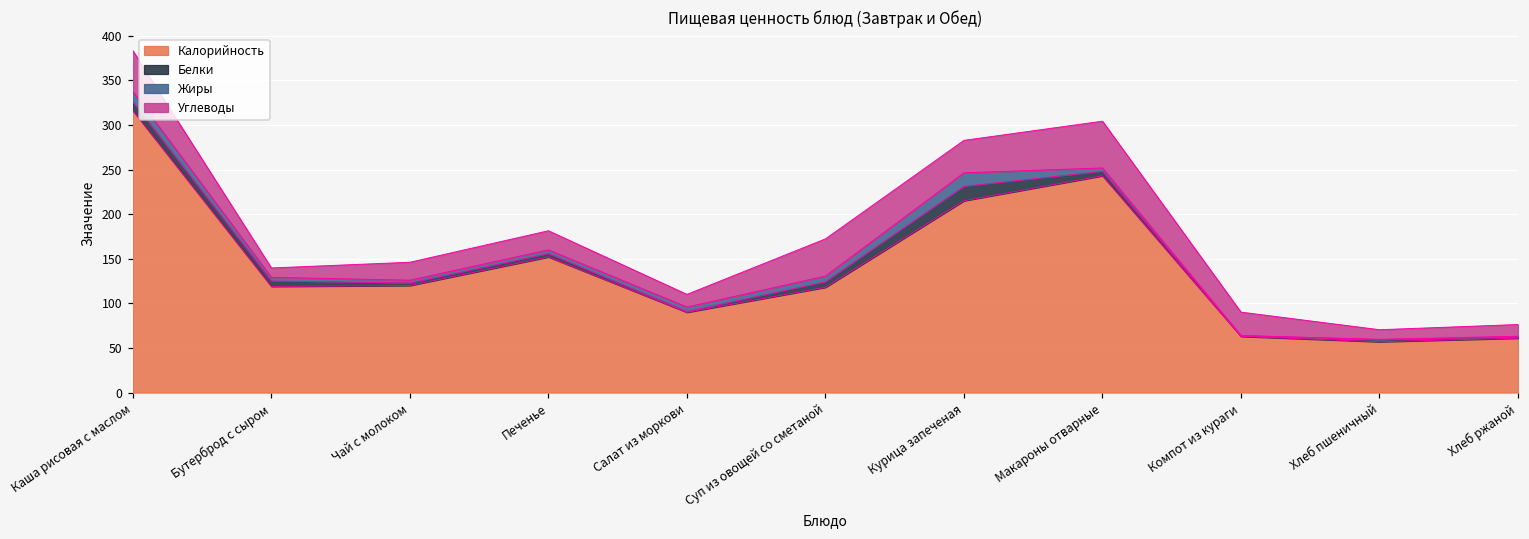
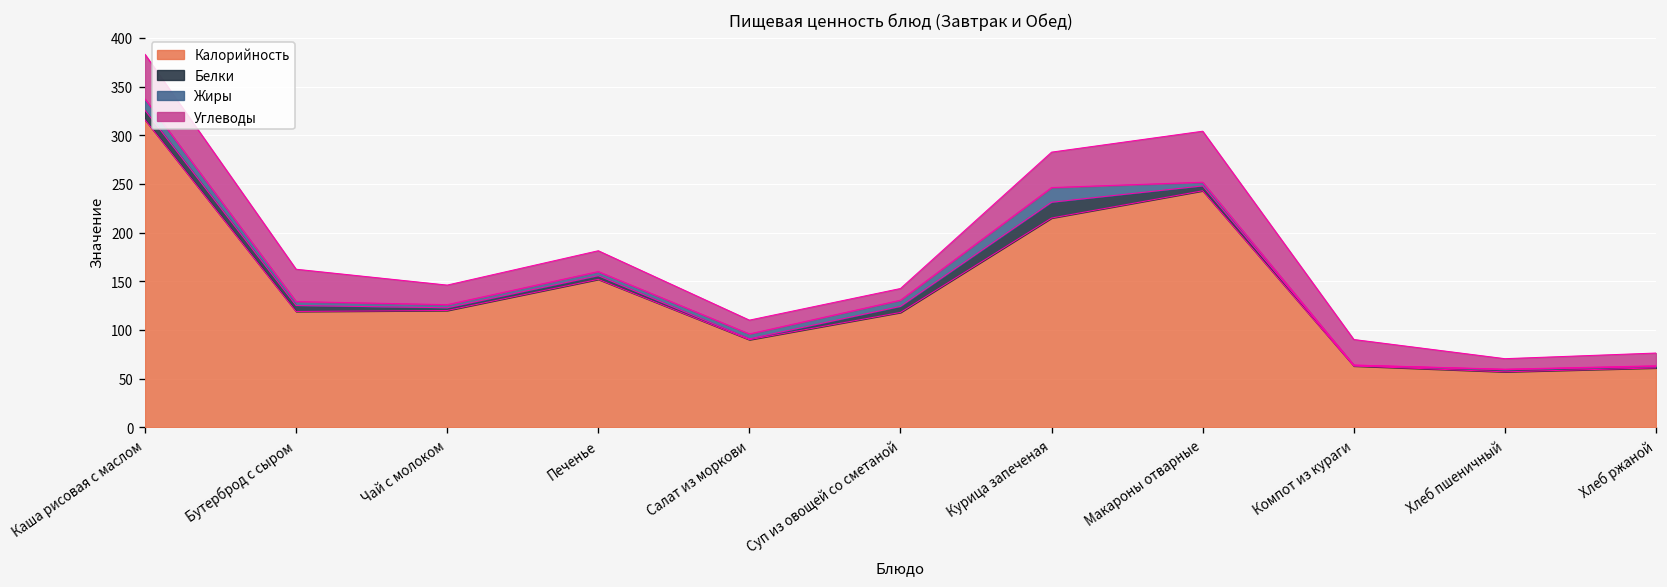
  {
    "Калорийность": {
      "Каша рисовая с маслом": 320,
      "Бутерброд с сыром": 120,
      "Печенье": 150,
      "Суп из овощей со сметаной": 120,
      "Курица запеченая": 220,
      "Макароны отварные": 240
    },
    "Белки": {
      "Каша рисовая с маслом": 10,
      "Бутерброд с сыром": 10,
      "Печенье": 0,
      "Суп из овощей со сметаной": 10,
      "Курица запеченая": 20,
      "Макароны отварные": 10
    },
    "Жиры": {
      "Каша рисовая с маслом": 10,
      "Бутерброд с сыром": 0,
      "Чай с молоком": 0,
      "Печенье": 0,
      "Салат из моркови": 10,
      "Суп из овощей со сметаной": 10,
      "Курица запеченая": 20,
      "Макароны отварные": 0
    },
    "Углеводы": {
      "Каша рисовая с маслом": 50,
-     "Бутерброд с сыром": 10,
+     "Бутерброд с сыром": 30,
      "Чай с молоком": 20,
      "Печенье": 20,
      "Салат из моркови": 10,
-     "Суп из овощей со сметаной": 40,
+     "Суп из овощей со сметаной": 10,
      "Курица запеченая": 40,
      "Макароны отварные": 50,
      "Компот из кураги": 30,
      "Хлеб пшеничный": 10,
      "Хлеб ржаной": 10
    }
  }
